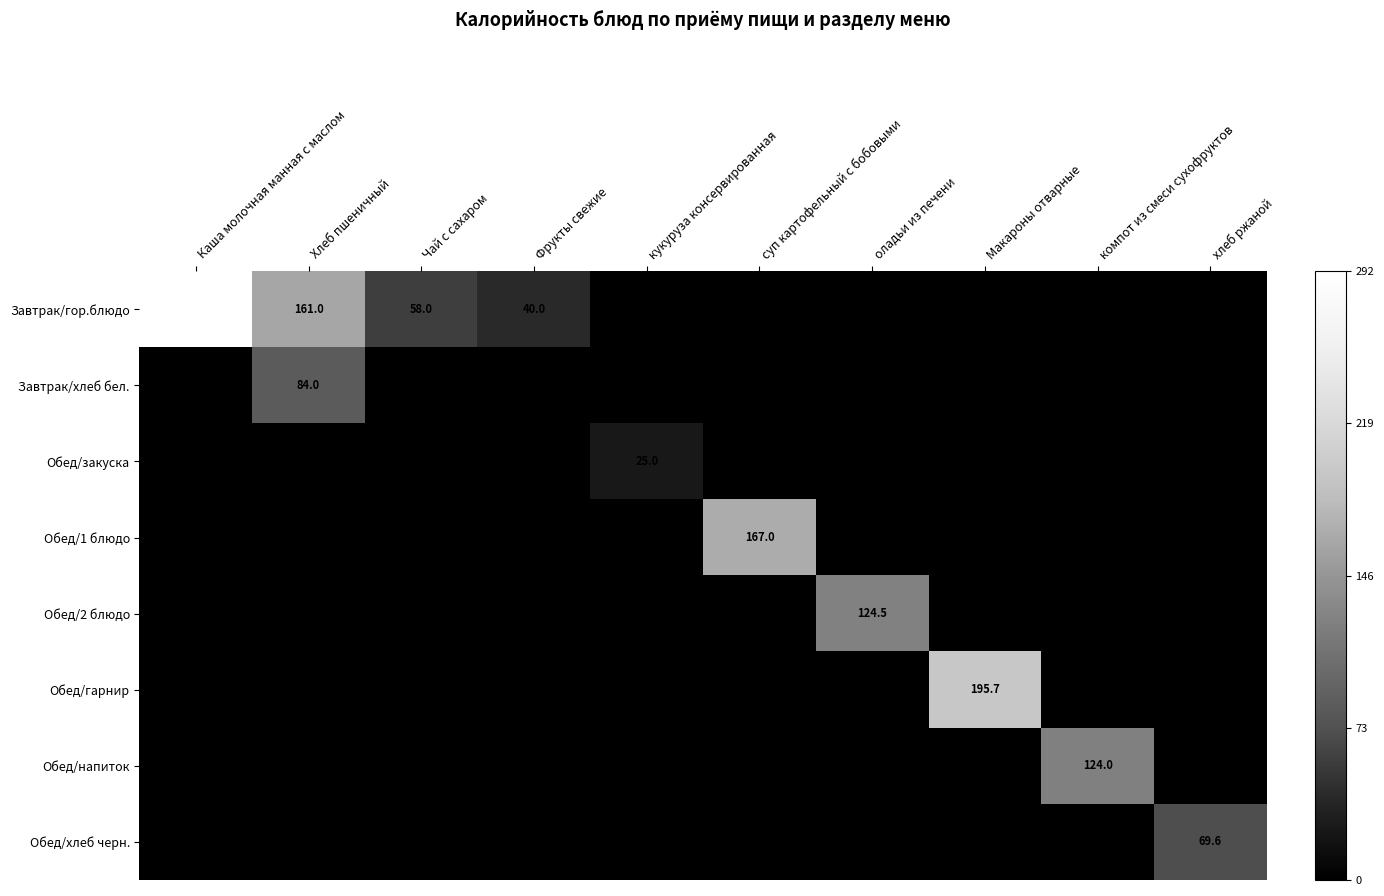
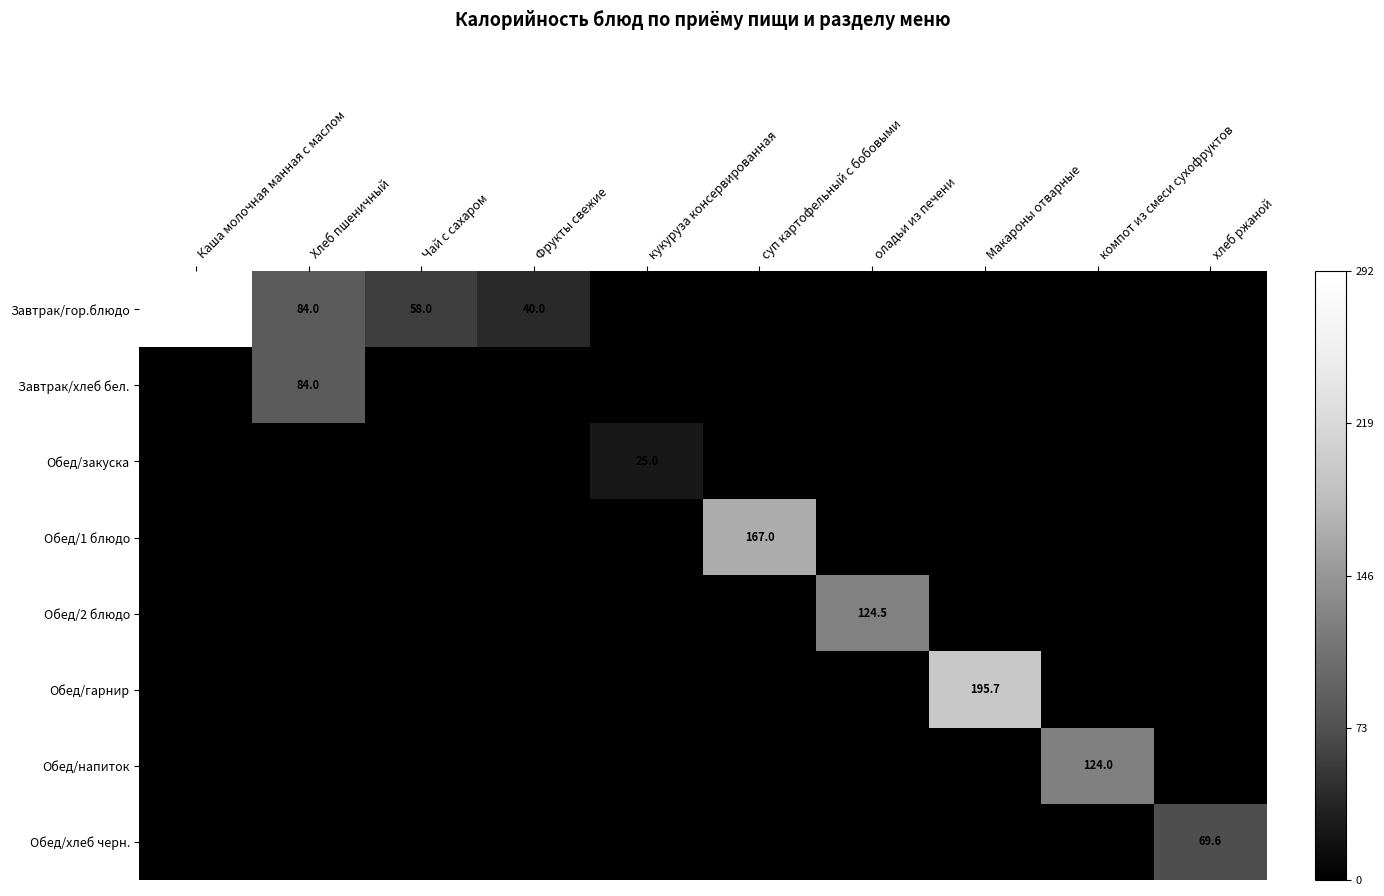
  {
    "Завтрак/гор.блюдо": {
-     "Хлеб пшеничный": 161.0,
+     "Хлеб пшеничный": 84.0,
      "Чай с сахаром": 58.0
    },
    "Завтрак/хлеб бел.": {
      "Хлеб пшеничный": 84.0
    },
    "Обед/1 блюдо": {
      "суп картофельный с бобовыми": 167.0
    },
    "Обед/2 блюдо": {
      "оладьи из печени": 124.5
    },
    "Обед/гарнир": {
      "Макароны отварные": 195.7
    },
    "Обед/напиток": {
      "компот из смеси сухофруктов": 124.0
    },
    "Обед/хлеб черн.": {
      "хлеб ржаной": 69.6
    }
  }
